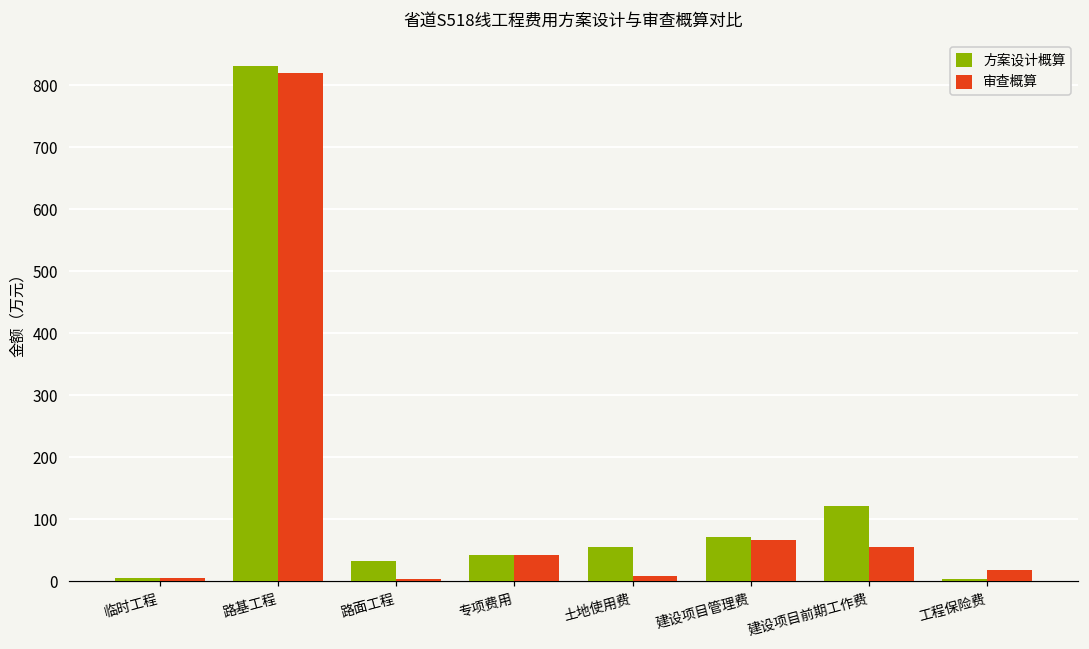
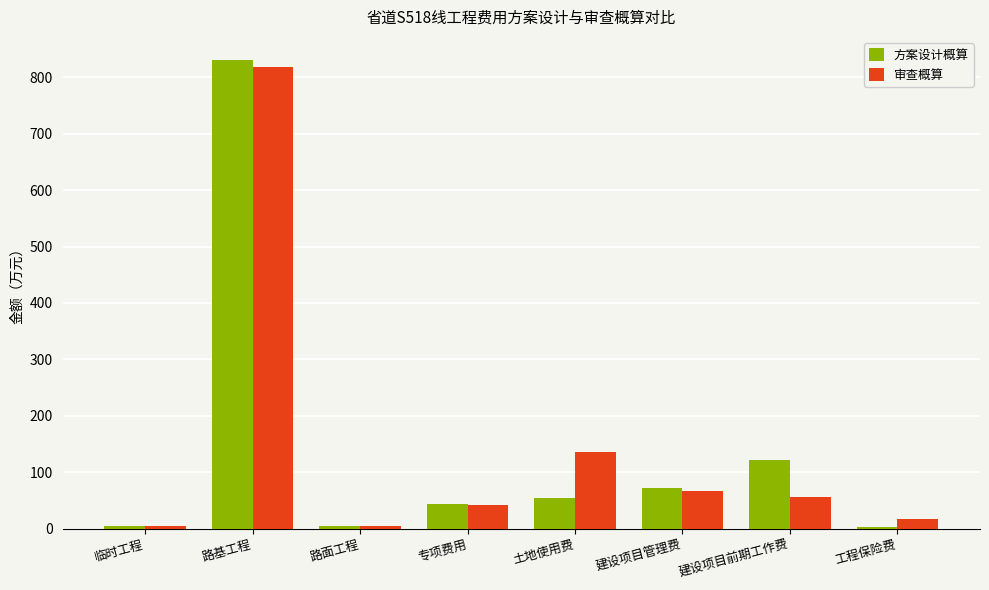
  {
    "方案设计概算": {
      "临时工程": 10,
      "路基工程": 830,
-     "路面工程": 30,
+     "路面工程": 10,
      "专项费用": 40,
      "土地使用费": 50,
      "建设项目管理费": 70,
      "建设项目前期工作费": 120
    },
    "审查概算": {
      "临时工程": 10,
      "路基工程": 820,
      "专项费用": 40,
-     "土地使用费": 10,
+     "土地使用费": 140,
      "建设项目管理费": 70,
      "建设项目前期工作费": 60,
      "工程保险费": 20
    }
  }
